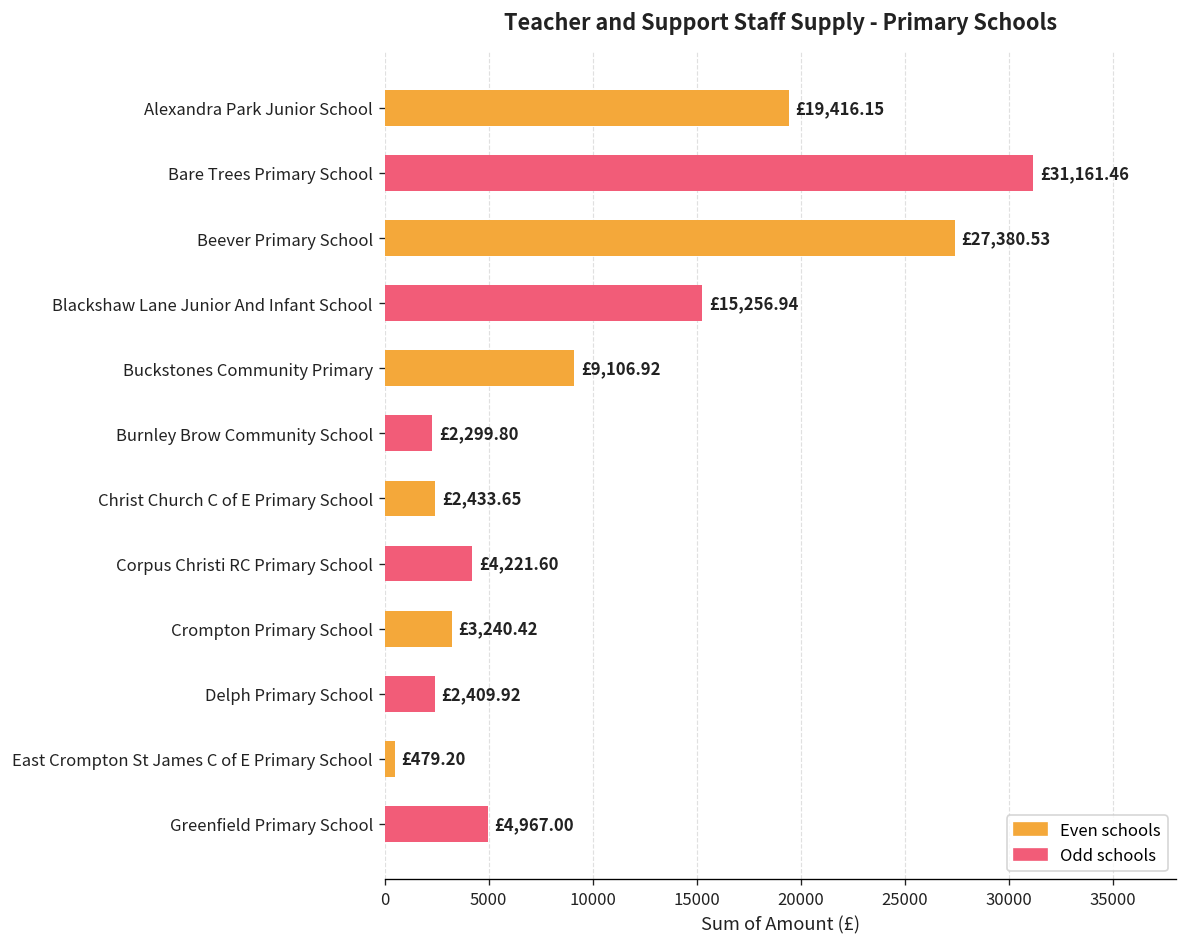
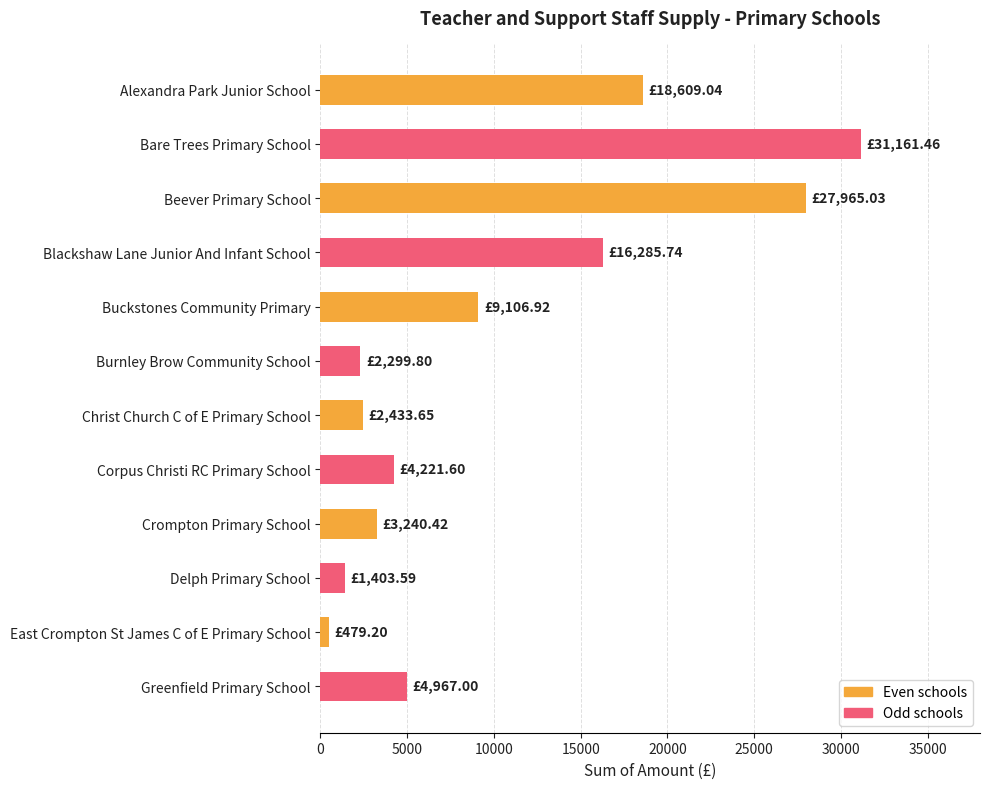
  {
-   "Alexandra Park Junior School": "£19,416.15",
+   "Alexandra Park Junior School": "£18,609.04",
    "Bare Trees Primary School": "£31,161.46",
-   "Beever Primary School": "£27,380.53",
-   "Blackshaw Lane Junior And Infant School": "£15,256.94",
+   "Beever Primary School": "£27,965.03",
+   "Blackshaw Lane Junior And Infant School": "£16,285.74",
    "Buckstones Community Primary": "£9,106.92",
    "Burnley Brow Community School": "£2,299.80",
    "Christ Church C of E Primary School": "£2,433.65",
    "Corpus Christi RC Primary School": "£4,221.60",
    "Crompton Primary School": "£3,240.42",
-   "Delph Primary School": "£2,409.92",
+   "Delph Primary School": "£1,403.59",
    "East Crompton St James C of E Primary School": "£479.20",
    "Greenfield Primary School": "£4,967.00"
  }
